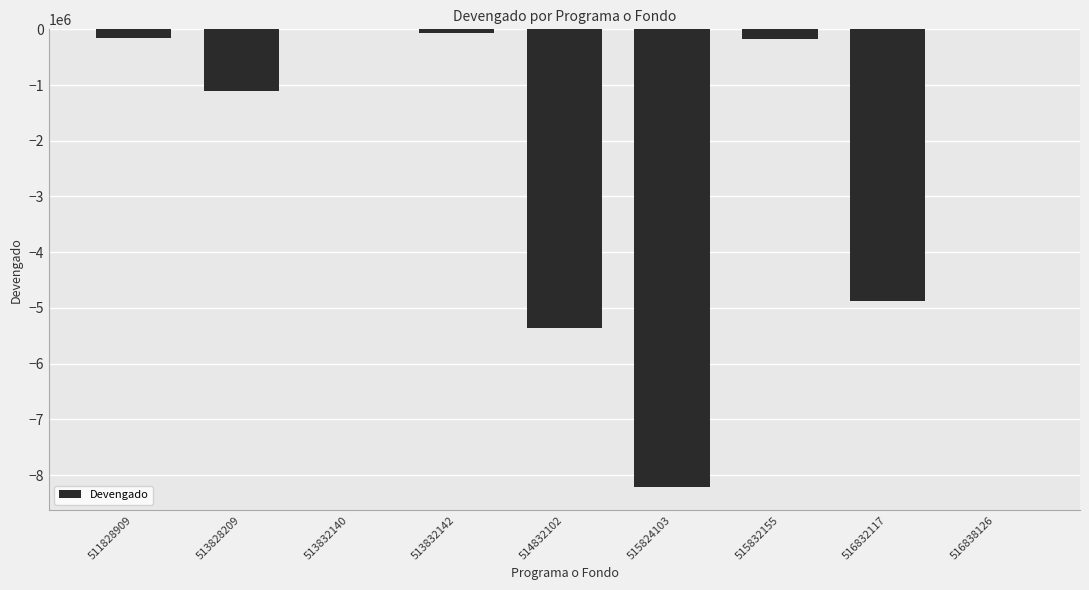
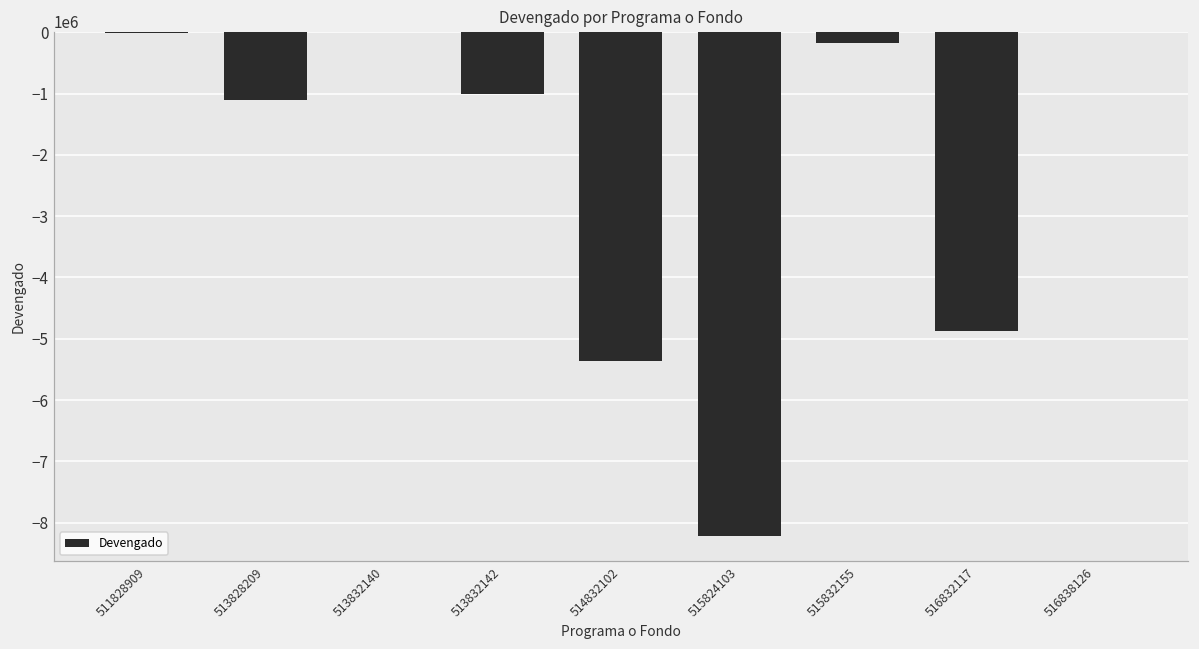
  {
-   "511828909": -200000,
+   "511828909": 0,
    "513828209": -1100000,
    "513832140": 0,
-   "513832142": -100000,
+   "513832142": -1000000,
    "514832102": -5400000,
    "515824103": -8200000,
    "515832155": -200000,
    "516832117": -4900000,
    "516838126": 0
  }
